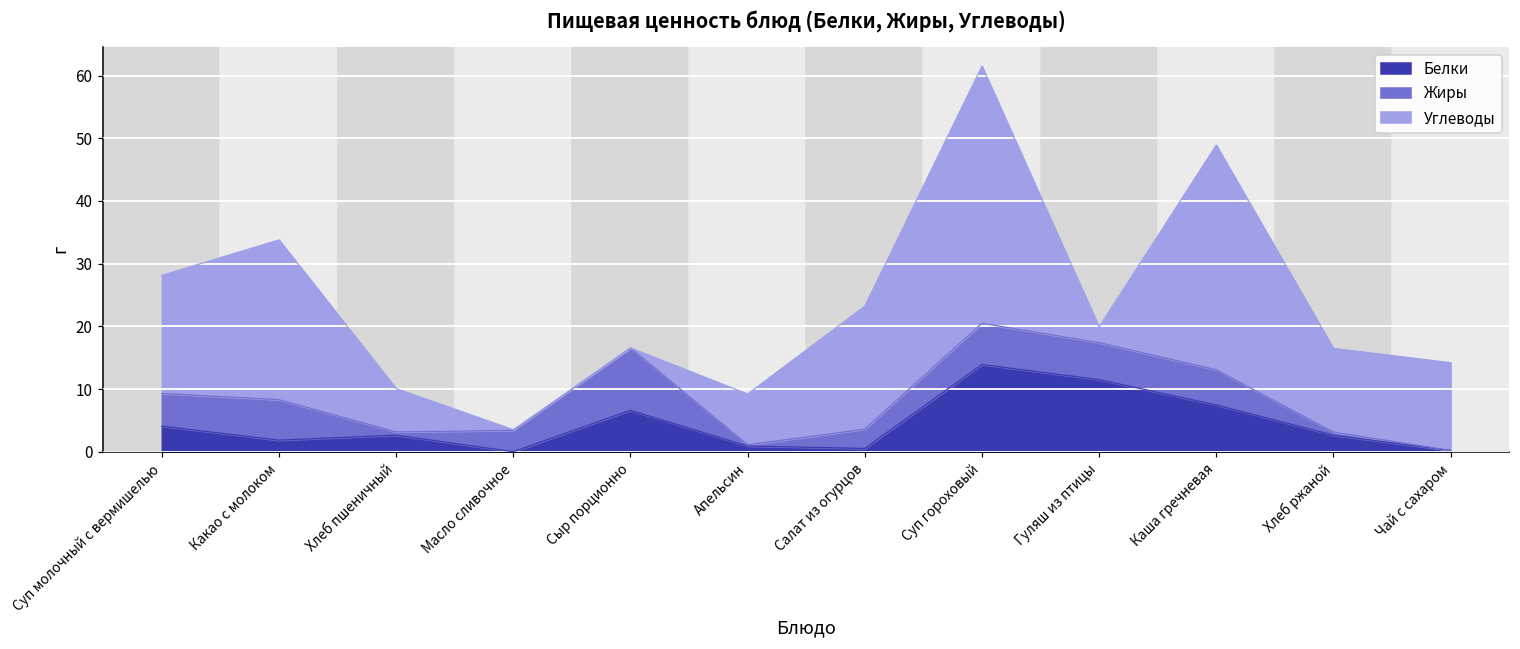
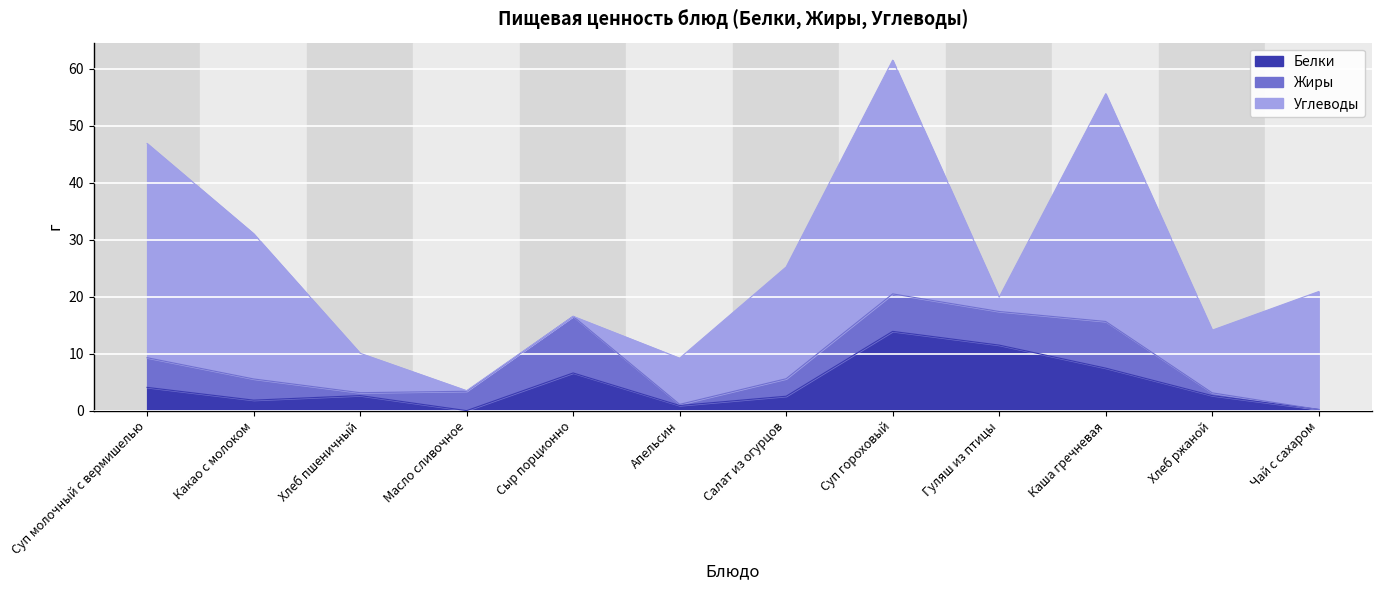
  {
    "Белки": {
      "Суп молочный с вермишелью": 4,
      "Какао с молоком": 2,
      "Хлеб пшеничный": 3,
      "Масло сливочное": 0,
      "Сыр порционно": 7,
-     "Салат из огурцов": 1,
+     "Салат из огурцов": 3,
      "Суп гороховый": 14,
      "Гуляш из птицы": 12,
      "Каша гречневая": 7,
      "Хлеб ржаной": 3
    },
    "Жиры": {
      "Суп молочный с вермишелью": 9,
-     "Какао с молоком": 6,
+     "Какао с молоком": 4,
      "Хлеб пшеничный": 3,
      "Суп гороховый": 20,
      "Гуляш из птицы": 17,
-     "Каша гречневая": 6,
+     "Каша гречневая": 8,
      "Хлеб ржаной": 3
    },
    "Углеводы": {
-     "Суп молочный с вермишелью": 19,
+     "Суп молочный с вермишелью": 38,
      "Какао с молоком": 25,
      "Хлеб пшеничный": 7,
      "Апельсин": 8,
      "Салат из огурцов": 20,
      "Суп гороховый": 41,
      "Гуляш из птицы": 3,
-     "Каша гречневая": 36,
-     "Хлеб ржаной": 13,
-     "Чай с сахаром": 14
+     "Каша гречневая": 40,
+     "Хлеб ржаной": 11,
+     "Чай с сахаром": 21
    }
  }
